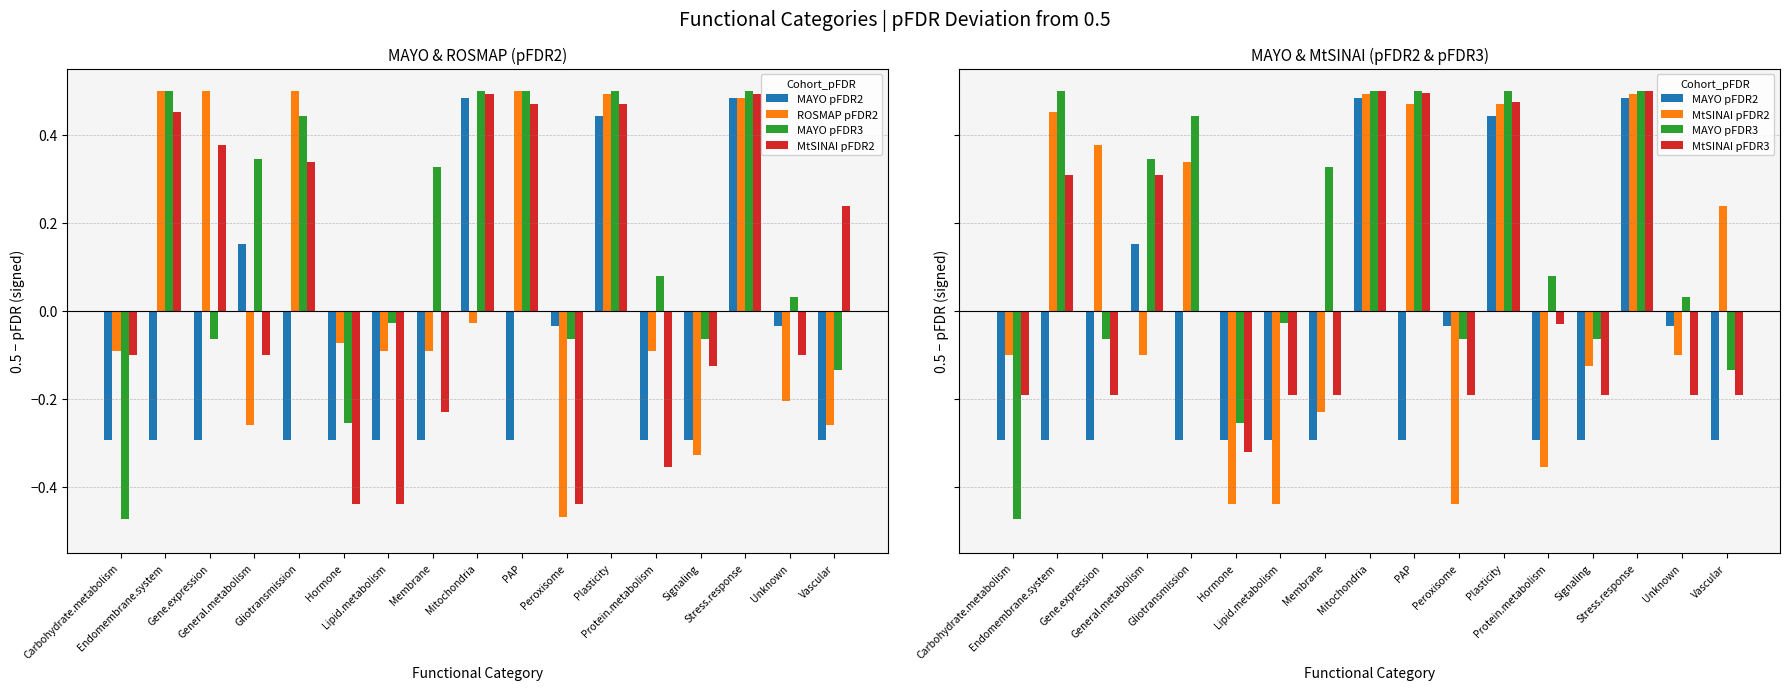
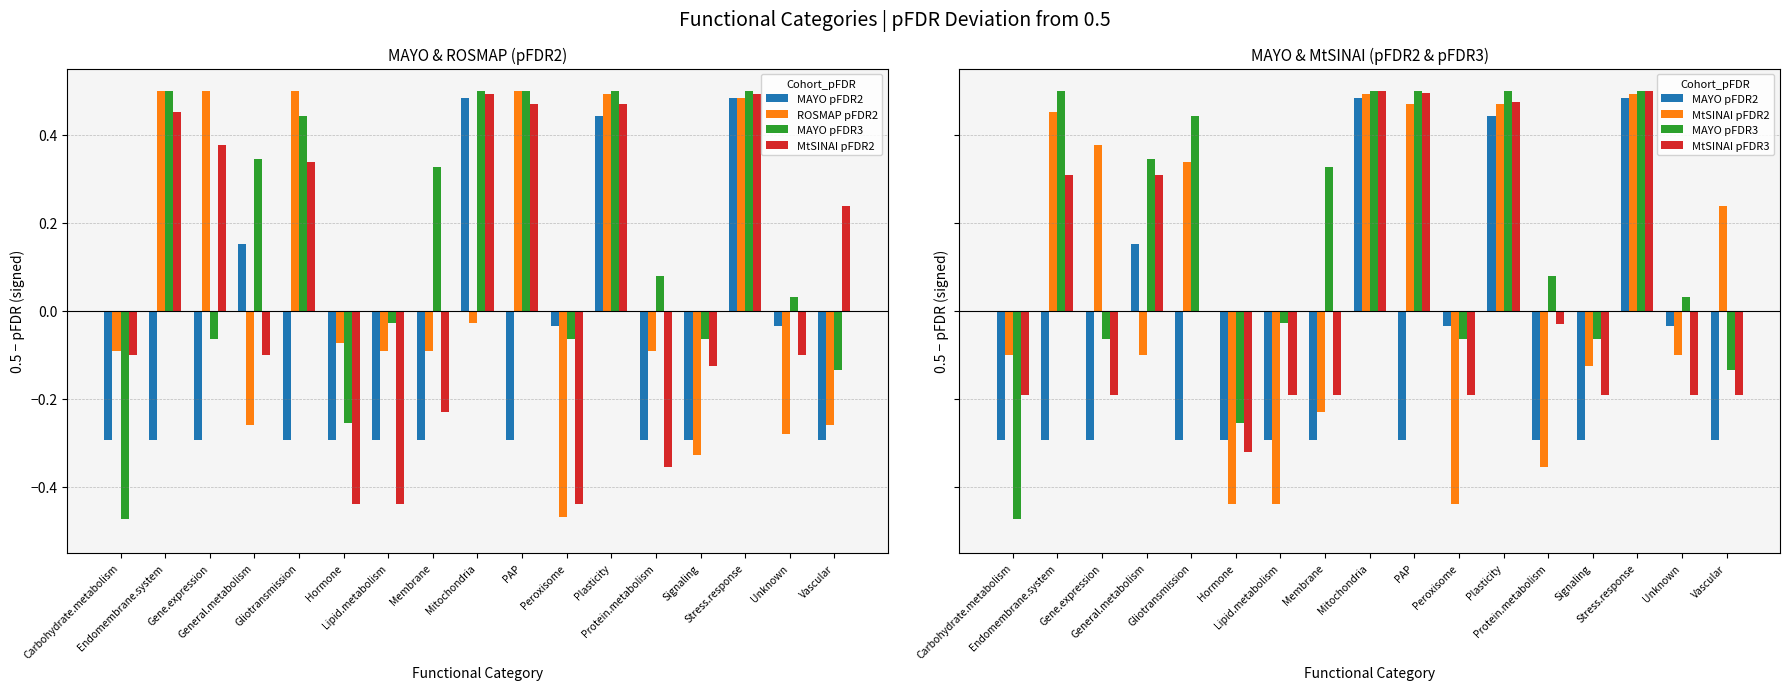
  {
    "MAYO & ROSMAP (pFDR2)": {
      "MAYO pFDR2": {
        "Carbohydrate.metabolism": -0.29,
        "Endomembrane.system": -0.29,
        "Gene.expression": -0.29,
        "General.metabolism": 0.15,
        "Gliotransmission": -0.29,
        "Hormone": -0.29,
        "Lipid.metabolism": -0.29,
        "Membrane": -0.29,
        "Mitochondria": 0.48,
        "PAP": -0.29,
        "Peroxisome": -0.04,
        "Plasticity": 0.44,
        "Protein.metabolism": -0.29,
        "Signaling": -0.29,
        "Stress.response": 0.48,
        "Unknown": -0.04,
        "Vascular": -0.29
      },
      "ROSMAP pFDR2": {
        "Carbohydrate.metabolism": -0.09,
        "Endomembrane.system": 0.50,
        "Gene.expression": 0.50,
        "General.metabolism": -0.26,
        "Gliotransmission": 0.50,
        "Hormone": -0.07,
        "Lipid.metabolism": -0.09,
        "Membrane": -0.09,
        "Mitochondria": -0.03,
        "PAP": 0.50,
        "Peroxisome": -0.47,
        "Plasticity": 0.49,
        "Protein.metabolism": -0.09,
        "Signaling": -0.33,
        "Stress.response": 0.48,
-       "Unknown": -0.21,
+       "Unknown": -0.28,
        "Vascular": -0.26
      },
      "MAYO pFDR3": {
        "Carbohydrate.metabolism": -0.47,
        "Endomembrane.system": 0.50,
        "Gene.expression": -0.06,
        "General.metabolism": 0.34,
        "Gliotransmission": 0.44,
        "Hormone": -0.25,
        "Lipid.metabolism": -0.03,
        "Membrane": 0.33,
        "Mitochondria": 0.50,
        "PAP": 0.50,
        "Peroxisome": -0.06,
        "Plasticity": 0.50,
        "Protein.metabolism": 0.08,
        "Signaling": -0.06,
        "Stress.response": 0.50,
        "Unknown": 0.03,
        "Vascular": -0.13
      }
    }
  }
